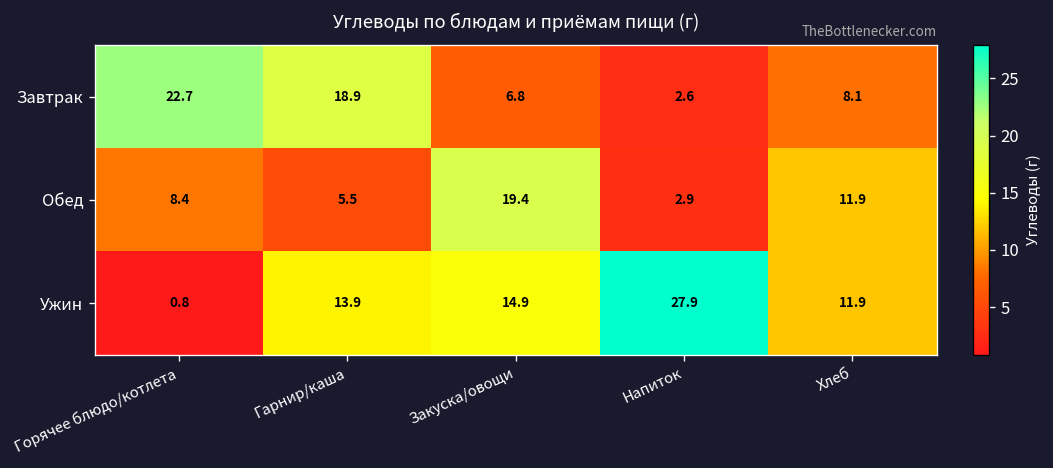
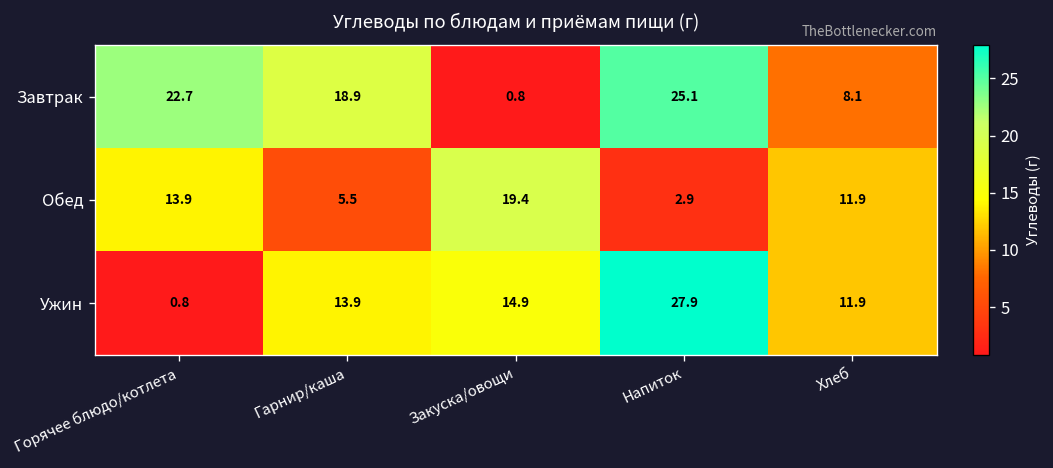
  {
    "Завтрак": {
      "Горячее блюдо/котлета": 22.7,
      "Гарнир/каша": 18.9,
-     "Закуска/овощи": 6.8,
-     "Напиток": 2.6,
+     "Закуска/овощи": 0.8,
+     "Напиток": 25.1,
      "Хлеб": 8.1
    },
    "Обед": {
-     "Горячее блюдо/котлета": 8.4,
+     "Горячее блюдо/котлета": 13.9,
      "Гарнир/каша": 5.5,
      "Закуска/овощи": 19.4,
      "Напиток": 2.9,
      "Хлеб": 11.9
    },
    "Ужин": {
      "Горячее блюдо/котлета": 0.8,
      "Гарнир/каша": 13.9,
      "Закуска/овощи": 14.9,
      "Напиток": 27.9,
      "Хлеб": 11.9
    }
  }
